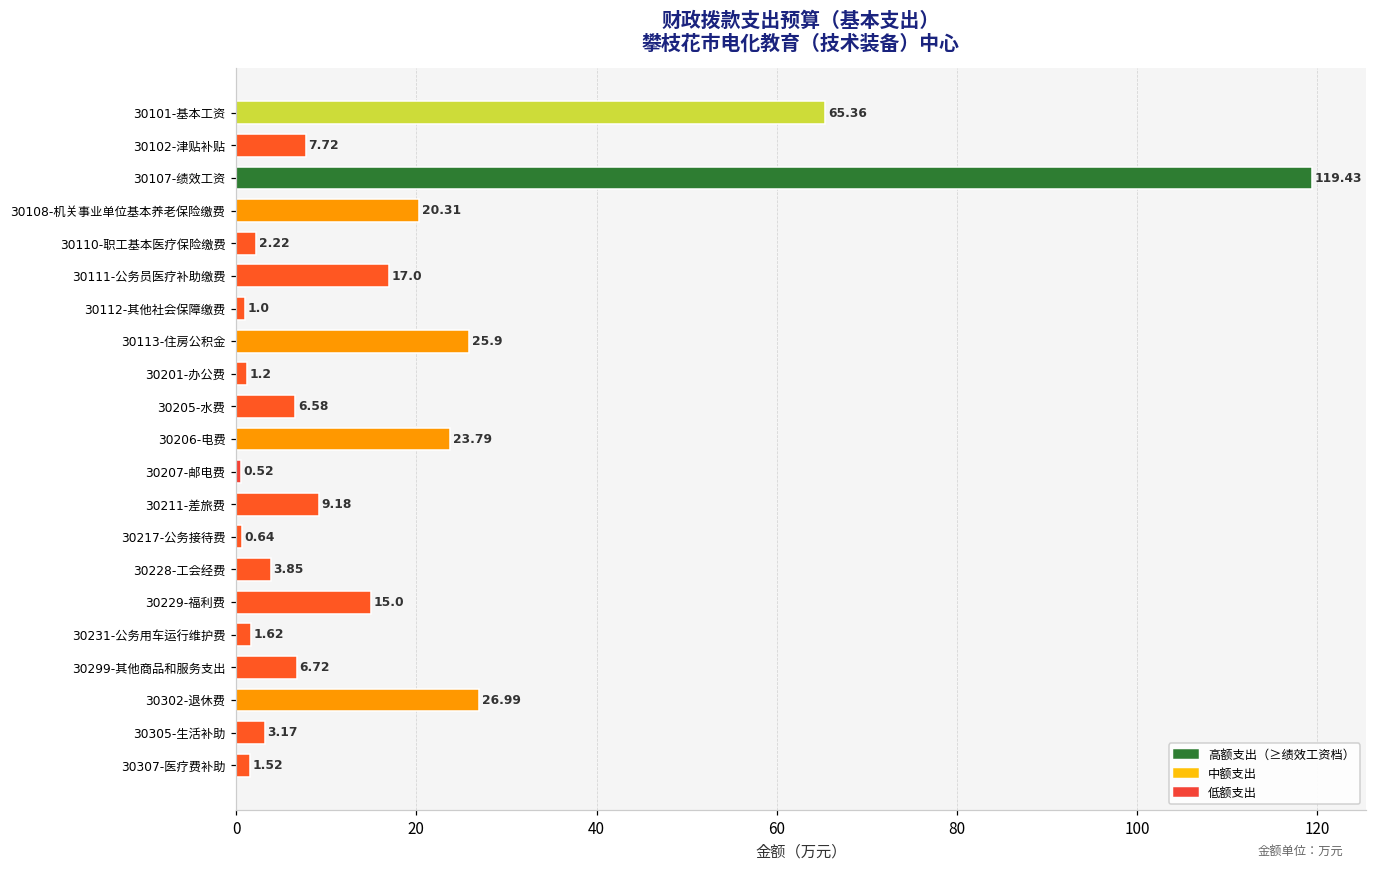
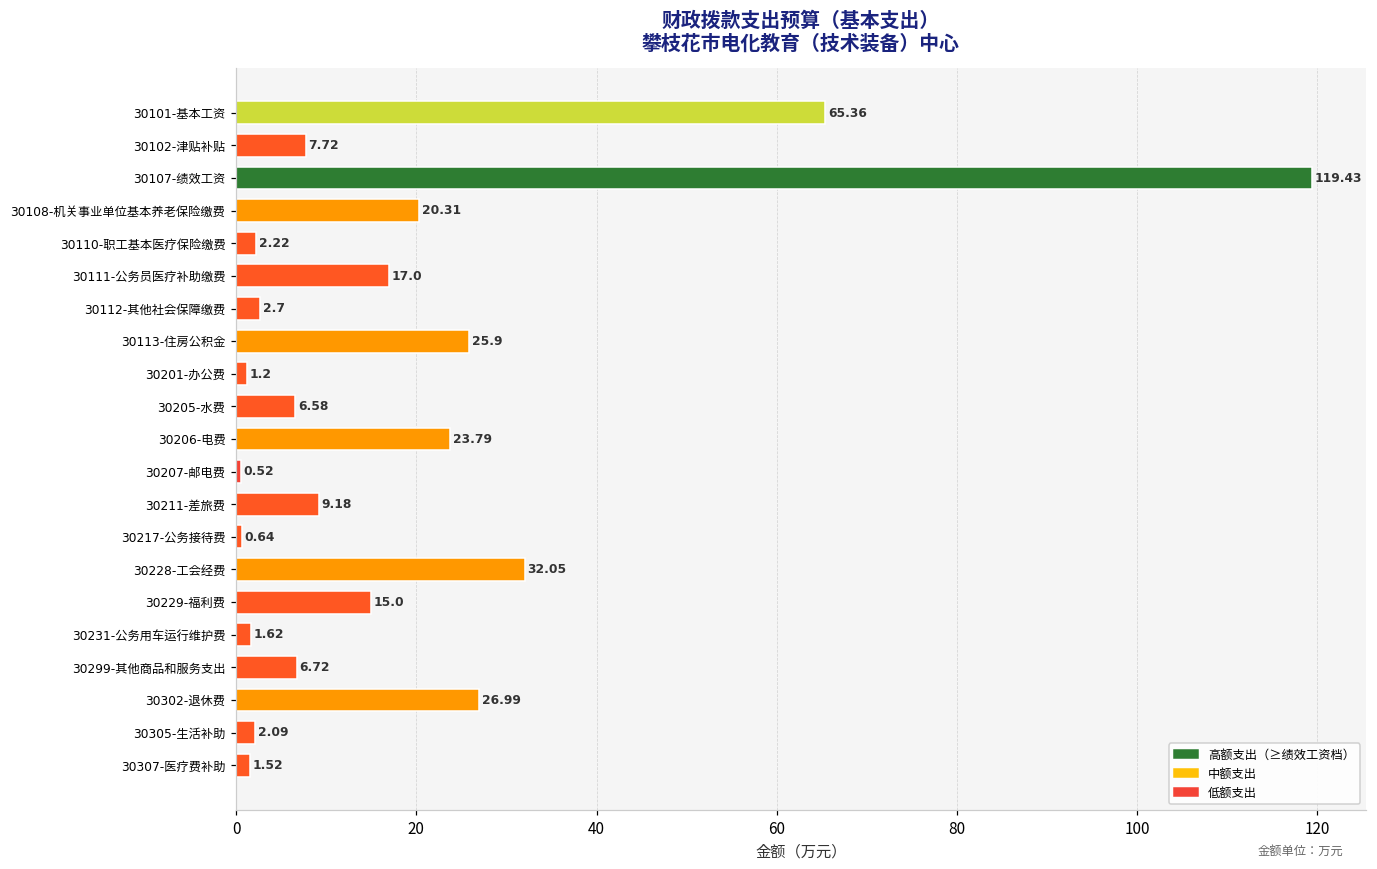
  {
    "30101-基本工资": 65.36,
    "30102-津贴补贴": 7.72,
    "30107-绩效工资": 119.43,
    "30108-机关事业单位基本养老保险缴费": 20.31,
    "30110-职工基本医疗保险缴费": 2.22,
    "30111-公务员医疗补助缴费": 17.0,
-   "30112-其他社会保障缴费": 1.0,
+   "30112-其他社会保障缴费": 2.7,
    "30113-住房公积金": 25.9,
    "30201-办公费": 1.2,
    "30205-水费": 6.58,
    "30206-电费": 23.79,
    "30207-邮电费": 0.52,
    "30211-差旅费": 9.18,
    "30217-公务接待费": 0.64,
-   "30228-工会经费": 3.85,
+   "30228-工会经费": 32.05,
    "30229-福利费": 15.0,
    "30231-公务用车运行维护费": 1.62,
    "30299-其他商品和服务支出": 6.72,
    "30302-退休费": 26.99,
-   "30305-生活补助": 3.17,
+   "30305-生活补助": 2.09,
    "30307-医疗费补助": 1.52
  }
